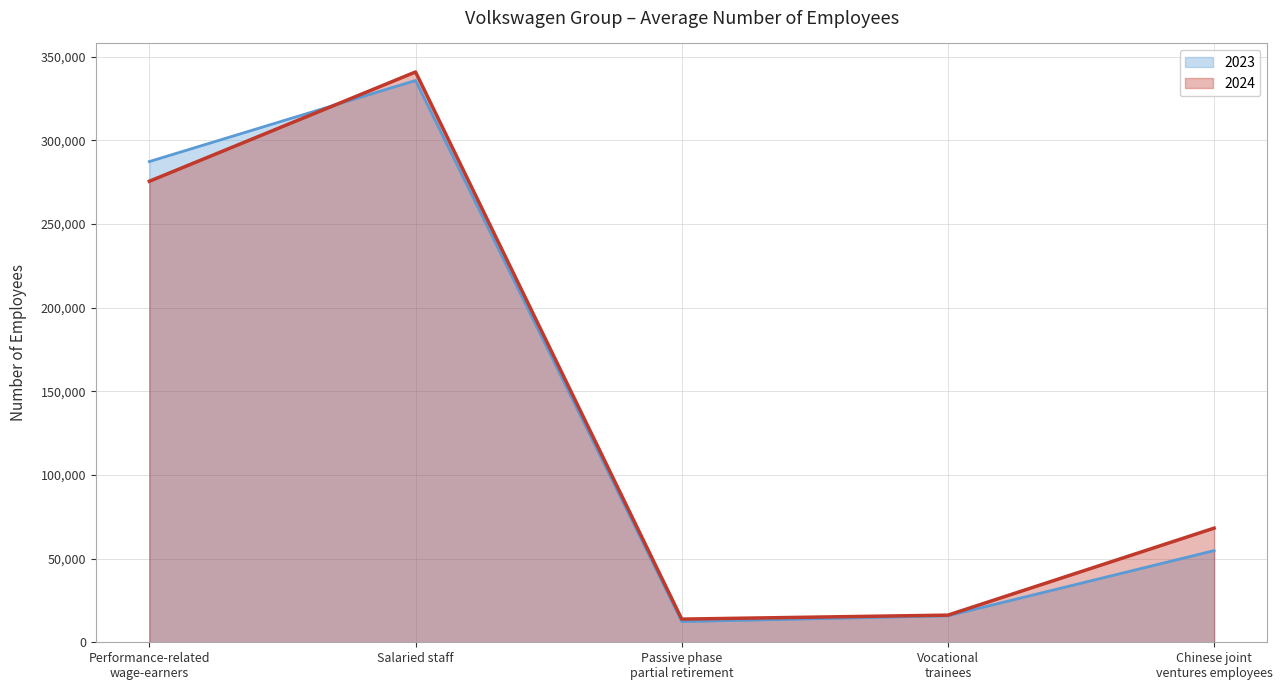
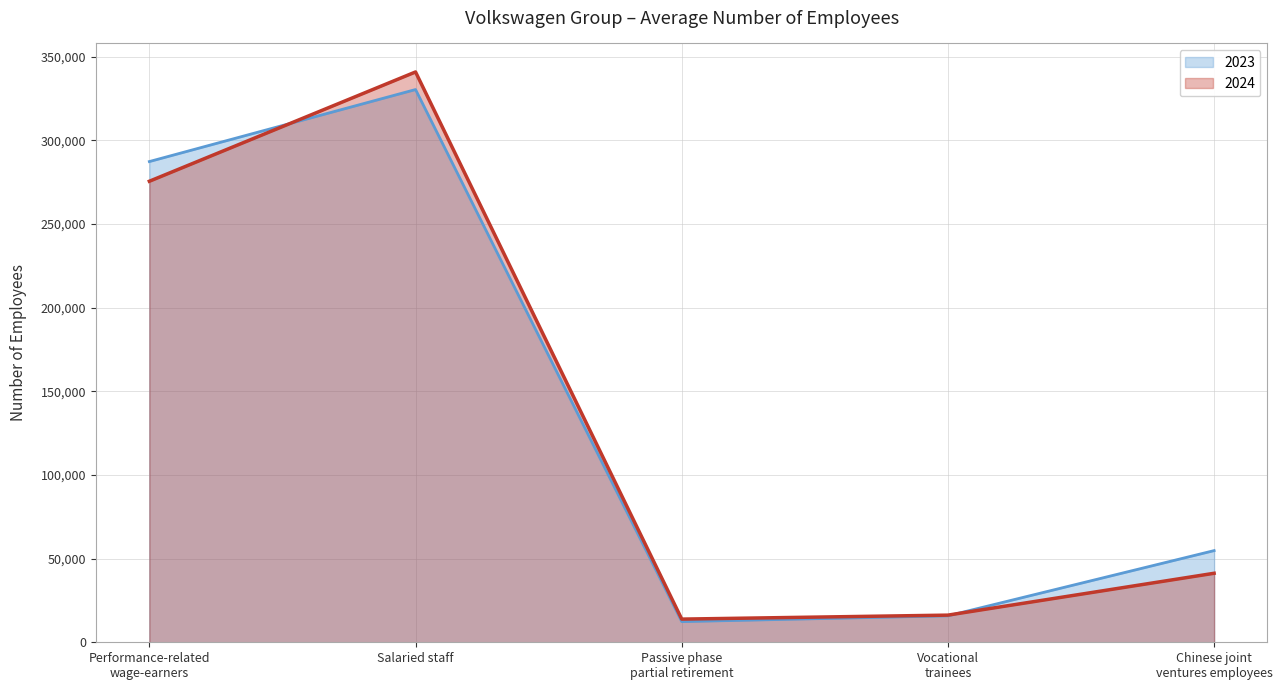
  {
    "2023": {
      "Performance-related wage-earners": "287,000",
-     "Salaried staff": "336,000",
+     "Salaried staff": "330,000",
      "Chinese joint ventures employees": "55,000"
    },
    "2024": {
      "Performance-related wage-earners": "275,000",
      "Salaried staff": "341,000",
-     "Chinese joint ventures employees": "68,000"
+     "Chinese joint ventures employees": "41,000"
    }
  }
